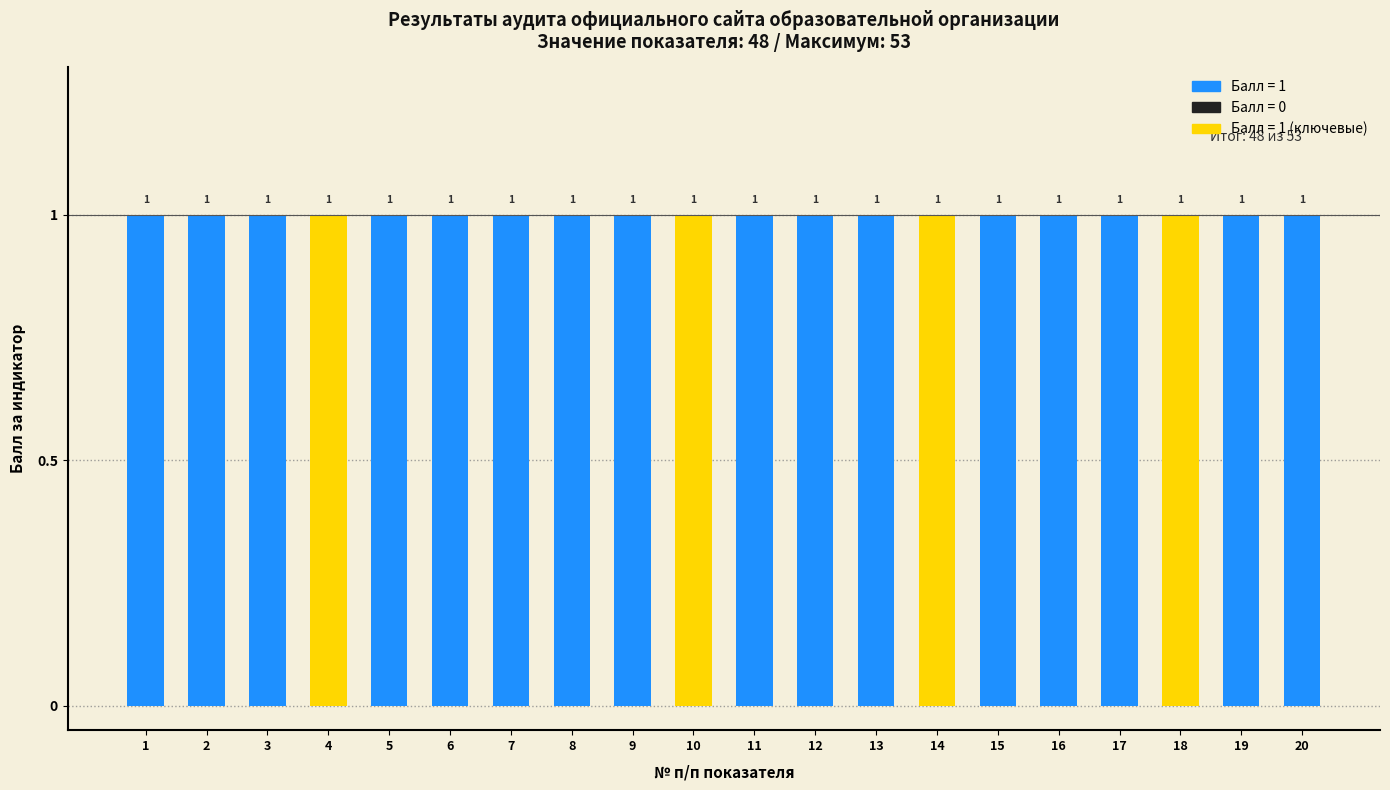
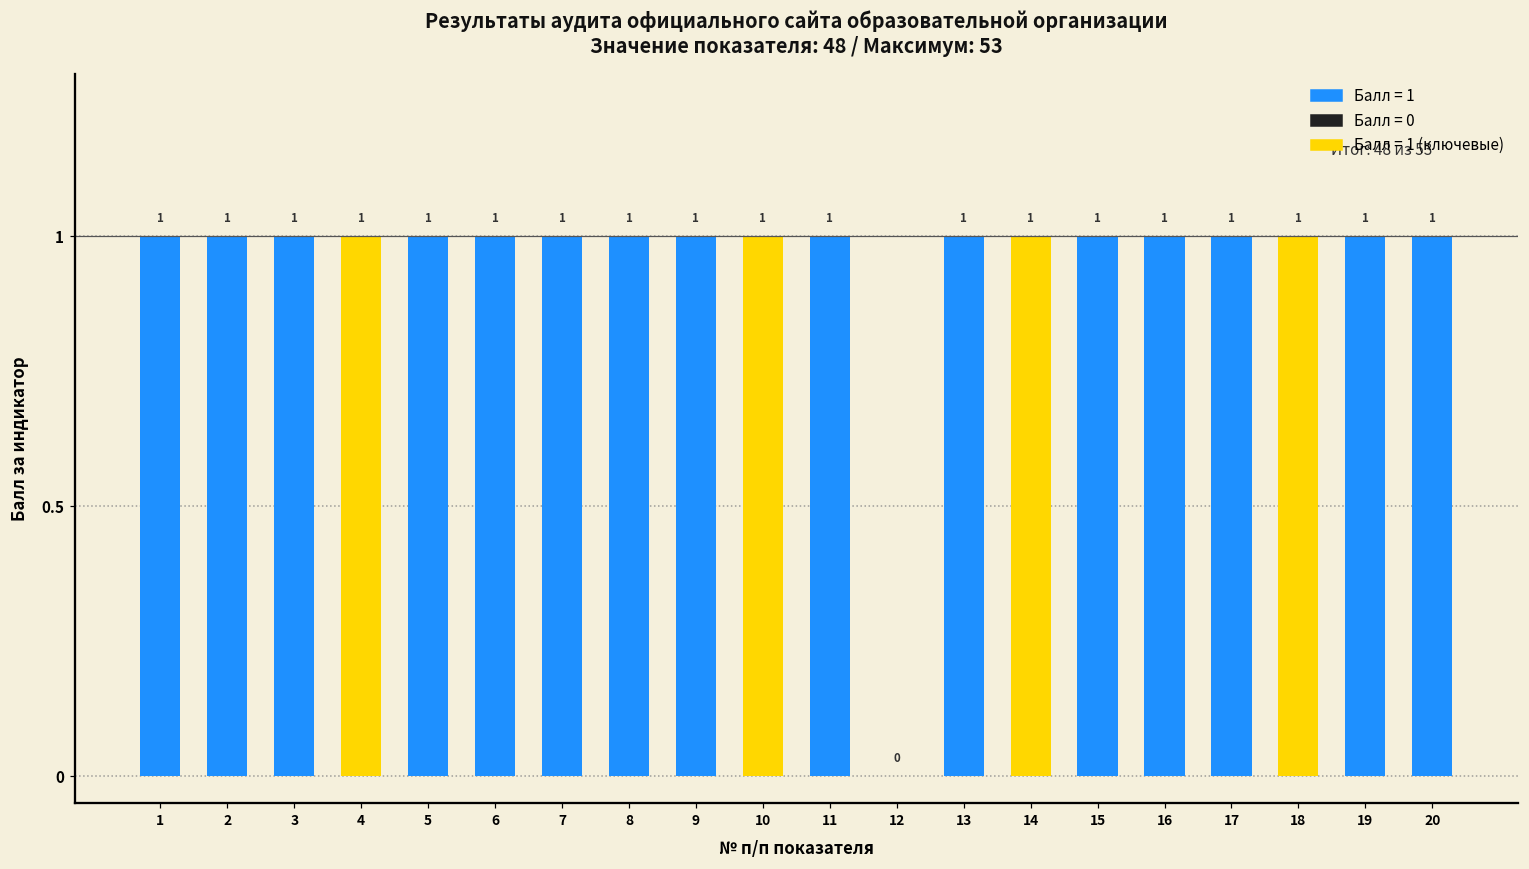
  {
    "1": 1,
    "2": 1,
    "3": 1,
    "4": 1,
    "5": 1,
    "6": 1,
    "7": 1,
    "8": 1,
    "9": 1,
    "10": 1,
    "11": 1,
-   "12": 1,
+   "12": 0,
    "13": 1,
    "14": 1,
    "15": 1,
    "16": 1,
    "17": 1,
    "18": 1,
    "19": 1,
    "20": 1
  }
